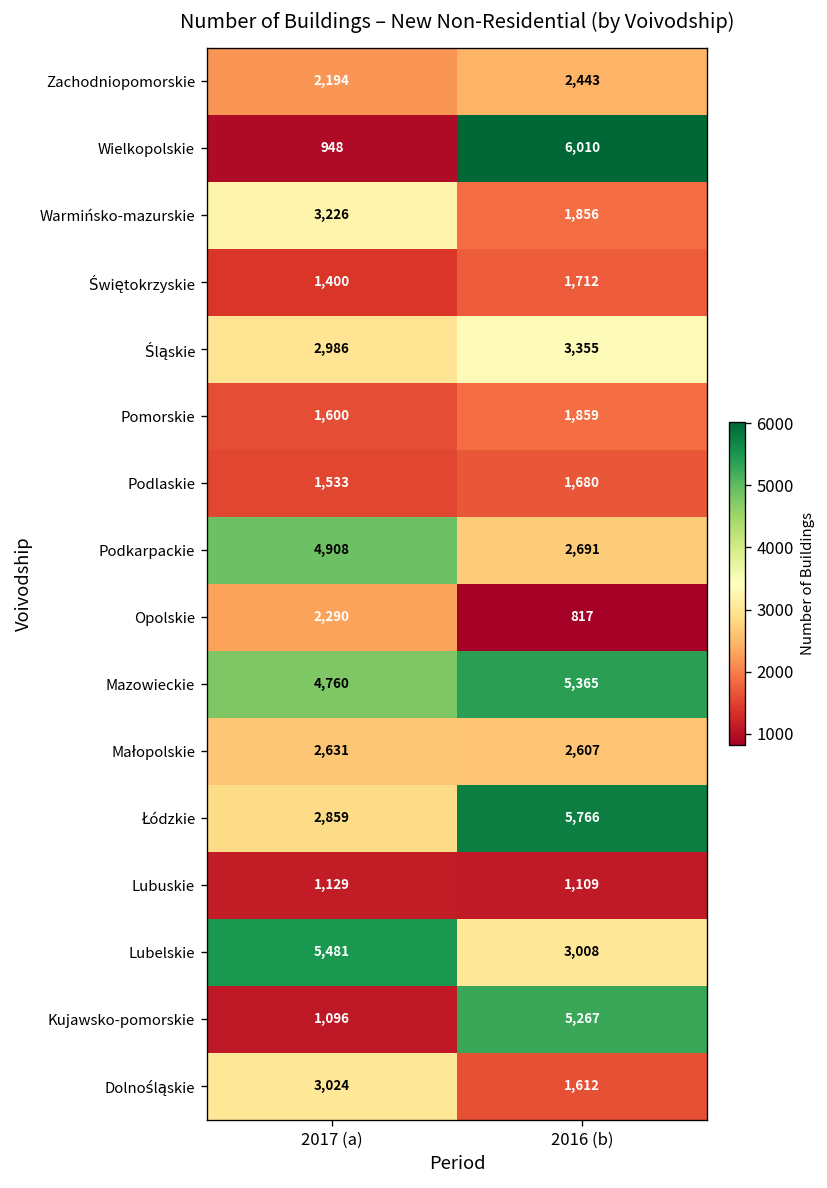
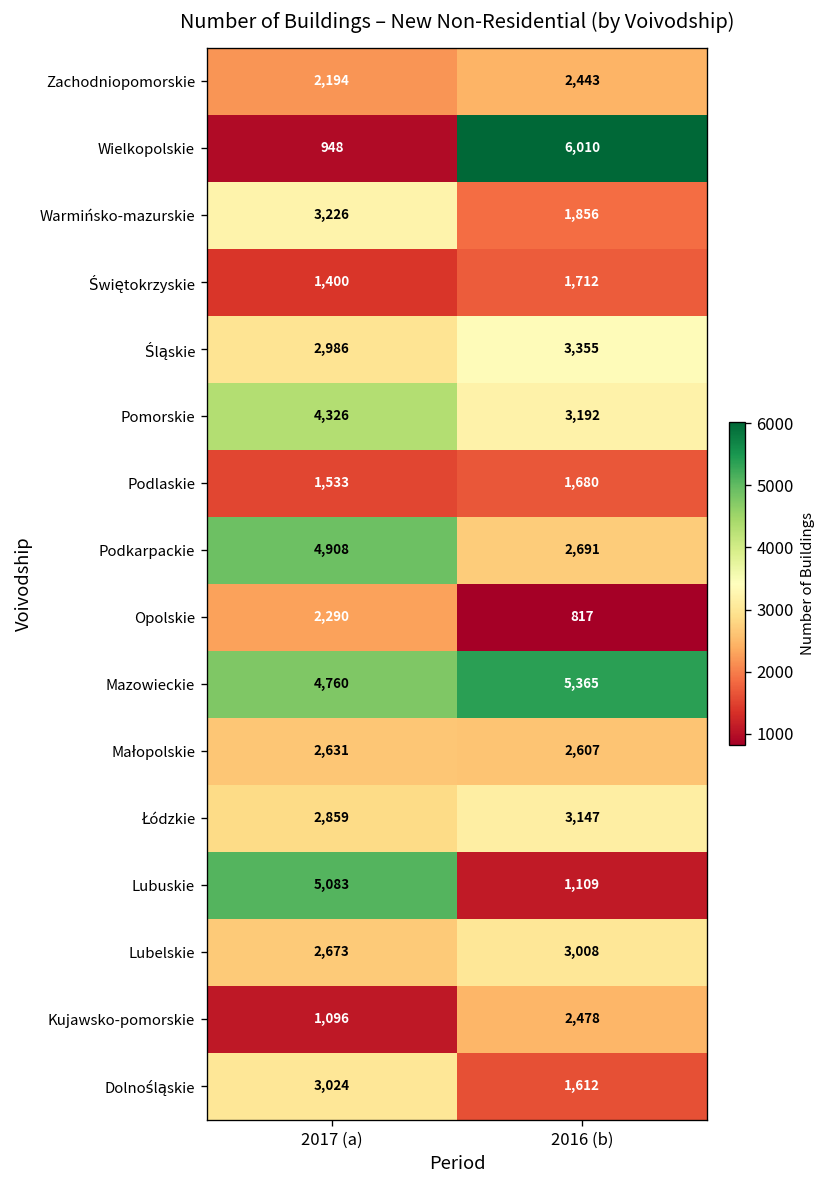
  {
    "Zachodniopomorskie": {
      "2017 (a)": "2,194",
      "2016 (b)": "2,443"
    },
    "Wielkopolskie": {
      "2017 (a)": "948",
      "2016 (b)": "6,010"
    },
    "Warmińsko-mazurskie": {
      "2017 (a)": "3,226",
      "2016 (b)": "1,856"
    },
    "Świętokrzyskie": {
      "2017 (a)": "1,400",
      "2016 (b)": "1,712"
    },
    "Śląskie": {
      "2017 (a)": "2,986",
      "2016 (b)": "3,355"
    },
    "Pomorskie": {
-     "2017 (a)": "1,600",
-     "2016 (b)": "1,859"
+     "2017 (a)": "4,326",
+     "2016 (b)": "3,192"
    },
    "Podlaskie": {
      "2017 (a)": "1,533",
      "2016 (b)": "1,680"
    },
    "Podkarpackie": {
      "2017 (a)": "4,908",
      "2016 (b)": "2,691"
    },
    "Opolskie": {
      "2017 (a)": "2,290",
      "2016 (b)": "817"
    },
    "Mazowieckie": {
      "2017 (a)": "4,760",
      "2016 (b)": "5,365"
    },
    "Małopolskie": {
      "2017 (a)": "2,631",
      "2016 (b)": "2,607"
    },
    "Łódzkie": {
      "2017 (a)": "2,859",
-     "2016 (b)": "5,766"
+     "2016 (b)": "3,147"
    },
    "Lubuskie": {
-     "2017 (a)": "1,129",
+     "2017 (a)": "5,083",
      "2016 (b)": "1,109"
    },
    "Lubelskie": {
-     "2017 (a)": "5,481",
+     "2017 (a)": "2,673",
      "2016 (b)": "3,008"
    },
    "Kujawsko-pomorskie": {
      "2017 (a)": "1,096",
-     "2016 (b)": "5,267"
+     "2016 (b)": "2,478"
    },
    "Dolnośląskie": {
      "2017 (a)": "3,024",
      "2016 (b)": "1,612"
    }
  }
